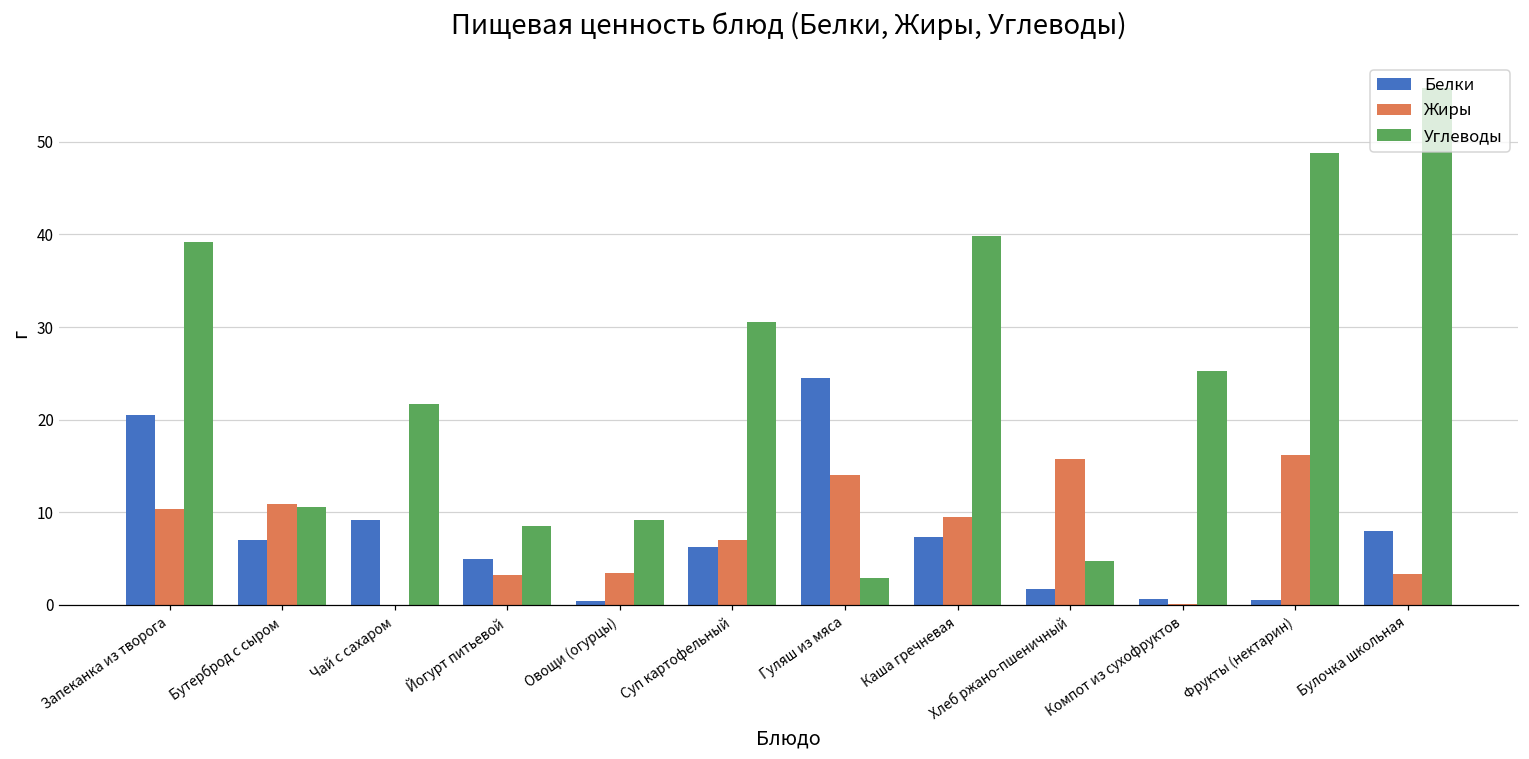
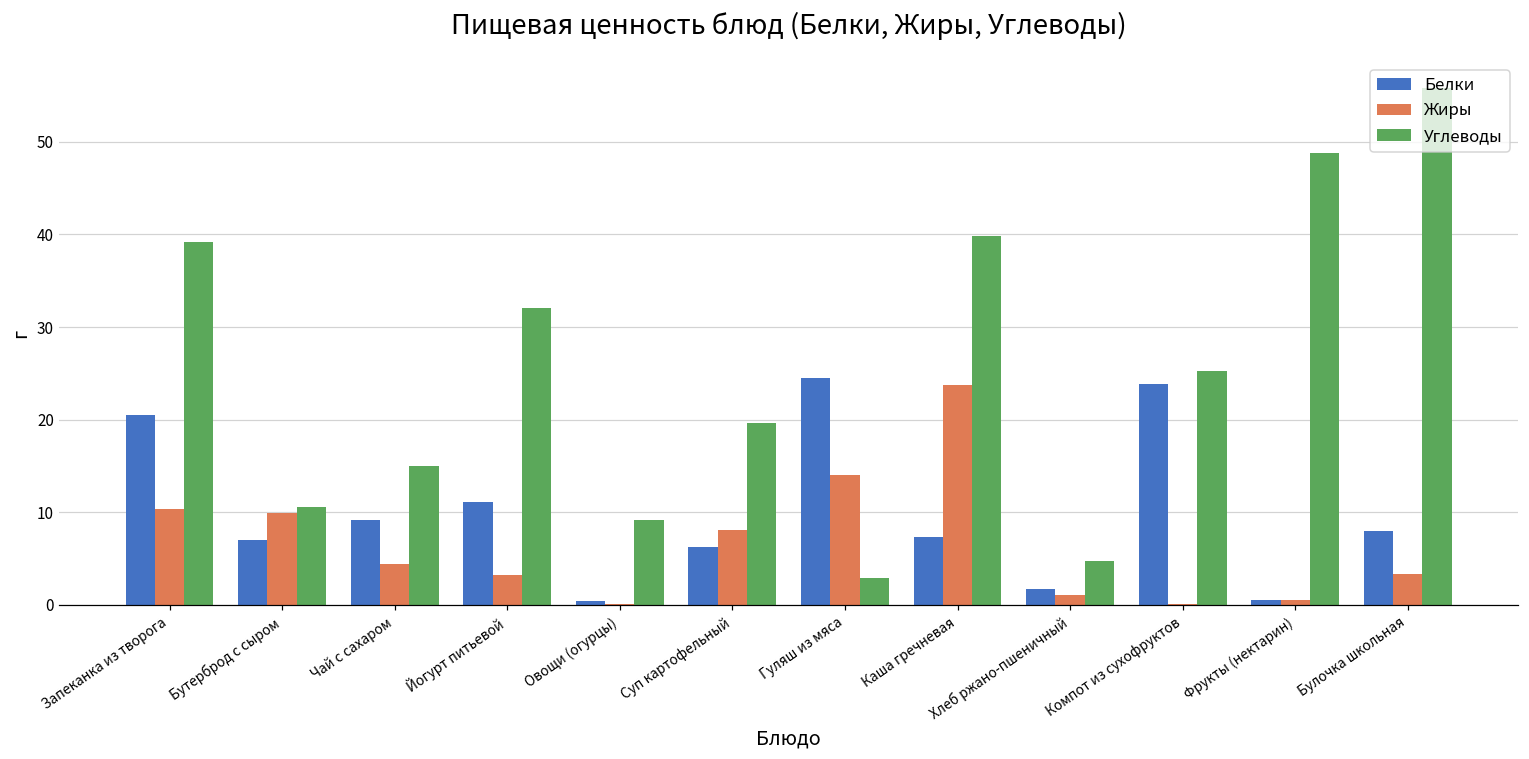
  {
    "Белки": {
      "Запеканка из творога": 20,
      "Бутерброд с сыром": 7,
      "Чай с сахаром": 9,
-     "Йогурт питьевой": 5,
+     "Йогурт питьевой": 11,
      "Овощи (огурцы)": 0,
      "Суп картофельный": 6,
      "Гуляш из мяса": 25,
      "Каша гречневая": 7,
      "Хлеб ржано-пшеничный": 2,
-     "Компот из сухофруктов": 1,
+     "Компот из сухофруктов": 24,
      "Фрукты (нектарин)": 1,
      "Булочка школьная": 8
    },
    "Жиры": {
      "Запеканка из творога": 10,
-     "Бутерброд с сыром": 11,
-     "Чай с сахаром": 0,
+     "Бутерброд с сыром": 10,
+     "Чай с сахаром": 4,
      "Йогурт питьевой": 3,
-     "Овощи (огурцы)": 3,
-     "Суп картофельный": 7,
+     "Овощи (огурцы)": 0,
+     "Суп картофельный": 8,
      "Гуляш из мяса": 14,
-     "Каша гречневая": 10,
-     "Хлеб ржано-пшеничный": 16,
-     "Фрукты (нектарин)": 16,
+     "Каша гречневая": 24,
+     "Хлеб ржано-пшеничный": 1,
+     "Фрукты (нектарин)": 1,
      "Булочка школьная": 3
    },
    "Углеводы": {
      "Запеканка из творога": 39,
      "Бутерброд с сыром": 11,
-     "Чай с сахаром": 22,
-     "Йогурт питьевой": 9,
+     "Чай с сахаром": 15,
+     "Йогурт питьевой": 32,
      "Овощи (огурцы)": 9,
-     "Суп картофельный": 31,
+     "Суп картофельный": 20,
      "Гуляш из мяса": 3,
      "Каша гречневая": 40,
      "Хлеб ржано-пшеничный": 5,
      "Компот из сухофруктов": 25,
      "Фрукты (нектарин)": 49
    }
  }
